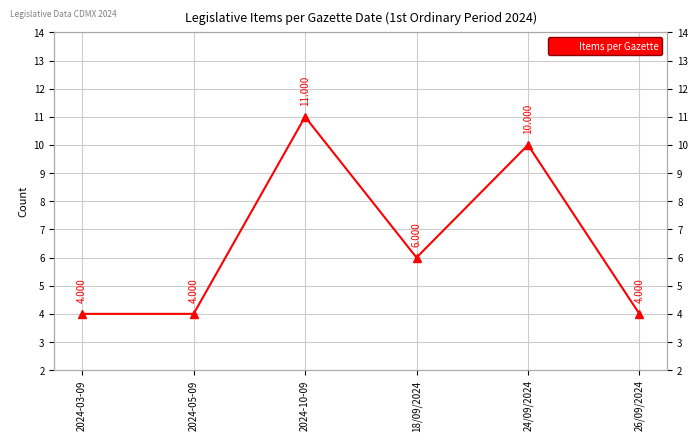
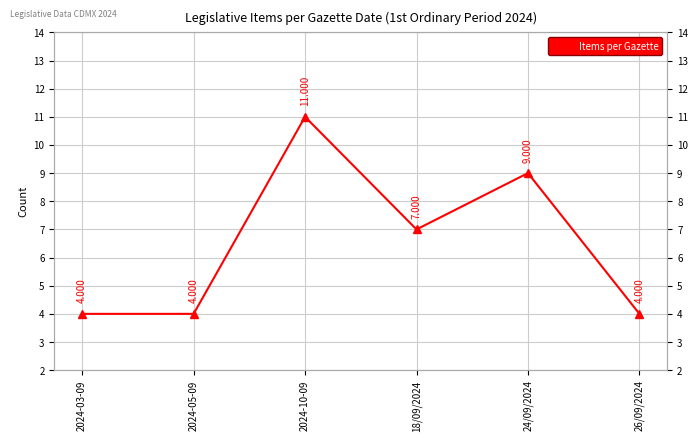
  {
    "2024-03-09": 4.000,
    "2024-05-09": 4.000,
    "2024-10-09": 11.000,
-   "18/09/2024": 6.000,
-   "24/09/2024": 10.000,
+   "18/09/2024": 7.000,
+   "24/09/2024": 9.000,
    "26/09/2024": 4.000
  }
